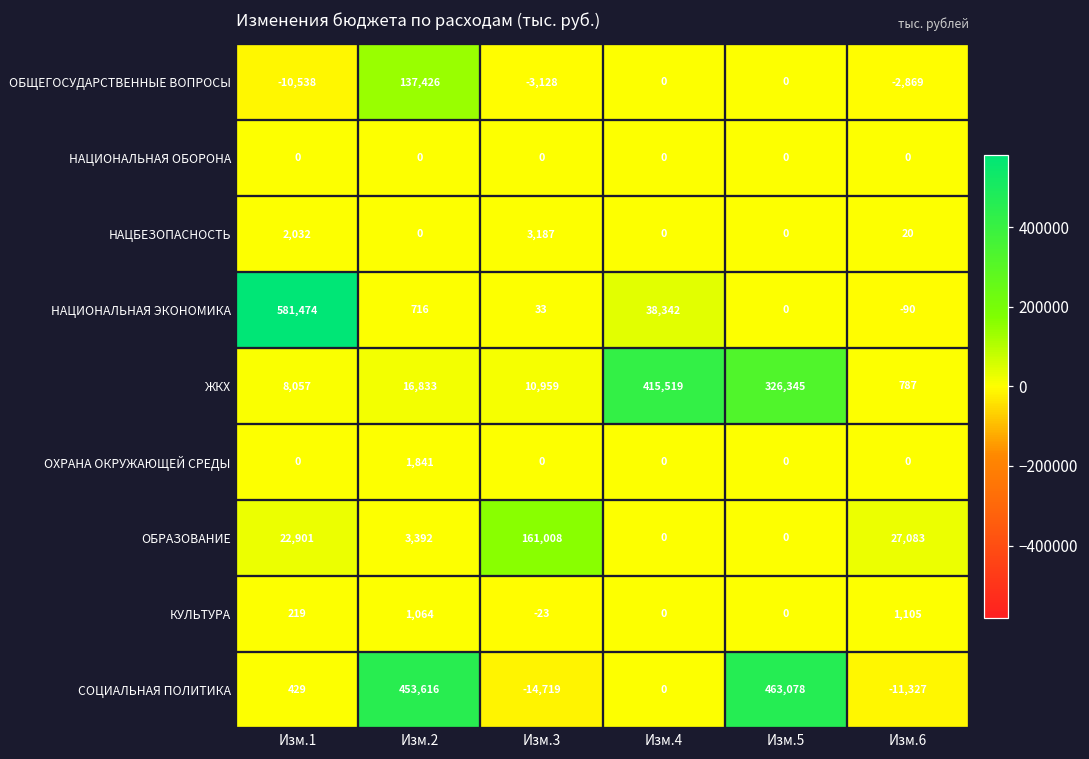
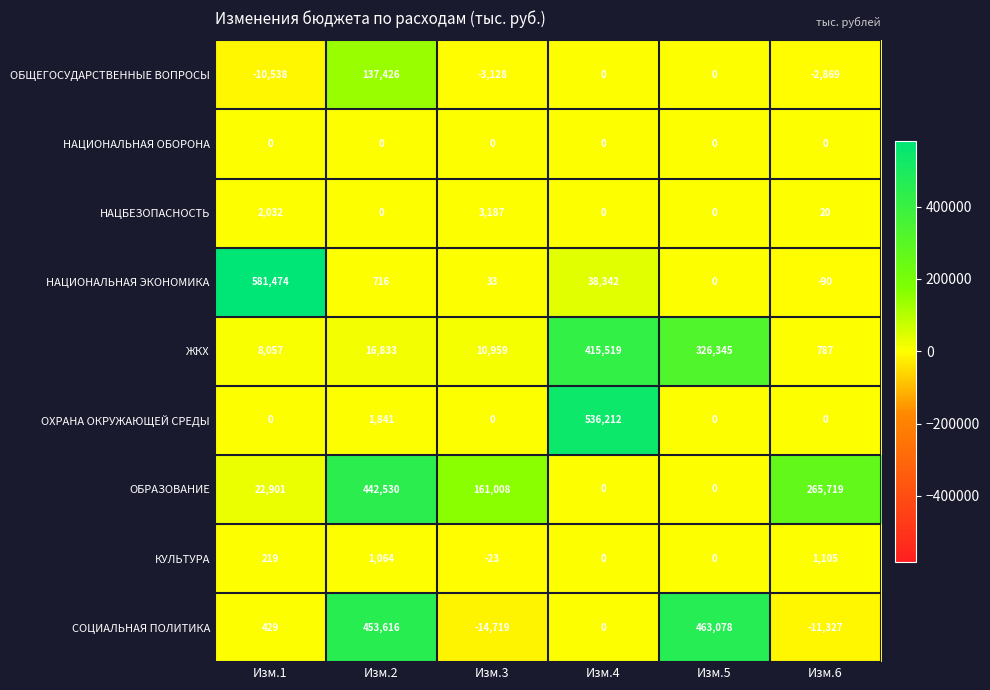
  {
    "ОБЩЕГОСУДАРСТВЕННЫЕ ВОПРОСЫ": {
      "Изм.1": "-10,538",
      "Изм.2": "137,426",
      "Изм.3": "-3,128",
      "Изм.4": "0",
      "Изм.5": "0",
      "Изм.6": "-2,869"
    },
    "НАЦИОНАЛЬНАЯ ОБОРОНА": {
      "Изм.1": "0",
      "Изм.2": "0",
      "Изм.3": "0",
      "Изм.4": "0",
      "Изм.5": "0",
      "Изм.6": "0"
    },
    "НАЦБЕЗОПАСНОСТЬ": {
      "Изм.1": "2,032",
      "Изм.2": "0",
      "Изм.3": "3,187",
      "Изм.4": "0",
      "Изм.5": "0",
      "Изм.6": "20"
    },
    "НАЦИОНАЛЬНАЯ ЭКОНОМИКА": {
      "Изм.1": "581,474",
      "Изм.2": "716",
      "Изм.3": "33",
      "Изм.4": "38,342",
      "Изм.5": "0",
      "Изм.6": "-90"
    },
    "ЖКХ": {
      "Изм.1": "8,057",
      "Изм.2": "16,833",
      "Изм.3": "10,959",
      "Изм.4": "415,519",
      "Изм.5": "326,345",
      "Изм.6": "787"
    },
    "ОХРАНА ОКРУЖАЮЩЕЙ СРЕДЫ": {
      "Изм.1": "0",
      "Изм.2": "1,841",
      "Изм.3": "0",
-     "Изм.4": "0",
+     "Изм.4": "536,212",
      "Изм.5": "0",
      "Изм.6": "0"
    },
    "ОБРАЗОВАНИЕ": {
      "Изм.1": "22,901",
-     "Изм.2": "3,392",
+     "Изм.2": "442,530",
      "Изм.3": "161,008",
      "Изм.4": "0",
      "Изм.5": "0",
-     "Изм.6": "27,083"
+     "Изм.6": "265,719"
    },
    "КУЛЬТУРА": {
      "Изм.1": "219",
      "Изм.2": "1,064",
      "Изм.3": "-23",
      "Изм.4": "0",
      "Изм.5": "0",
      "Изм.6": "1,105"
    },
    "СОЦИАЛЬНАЯ ПОЛИТИКА": {
      "Изм.1": "429",
      "Изм.2": "453,616",
      "Изм.3": "-14,719",
      "Изм.4": "0",
      "Изм.5": "463,078",
      "Изм.6": "-11,327"
    }
  }
